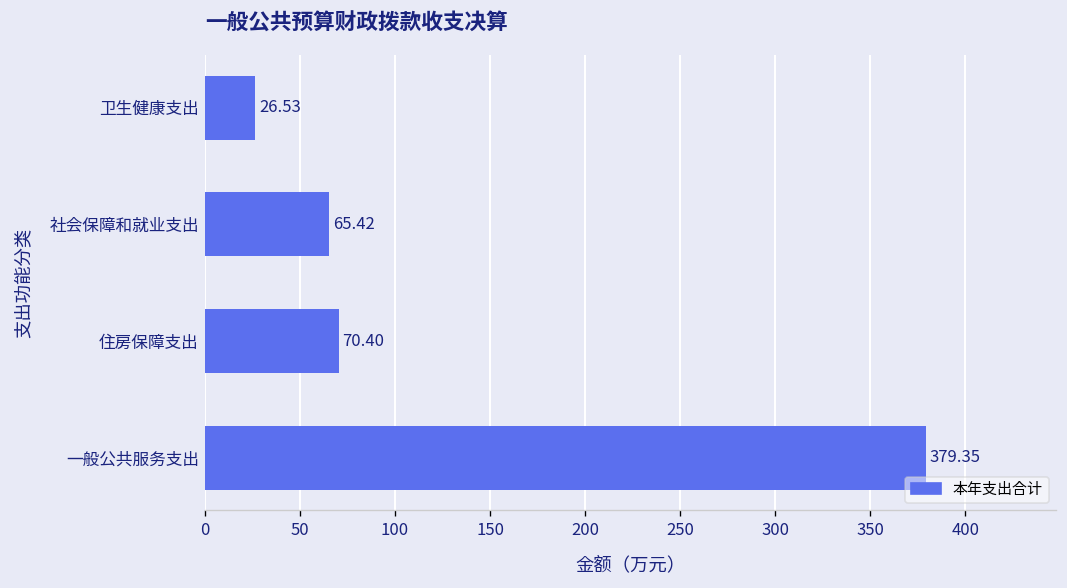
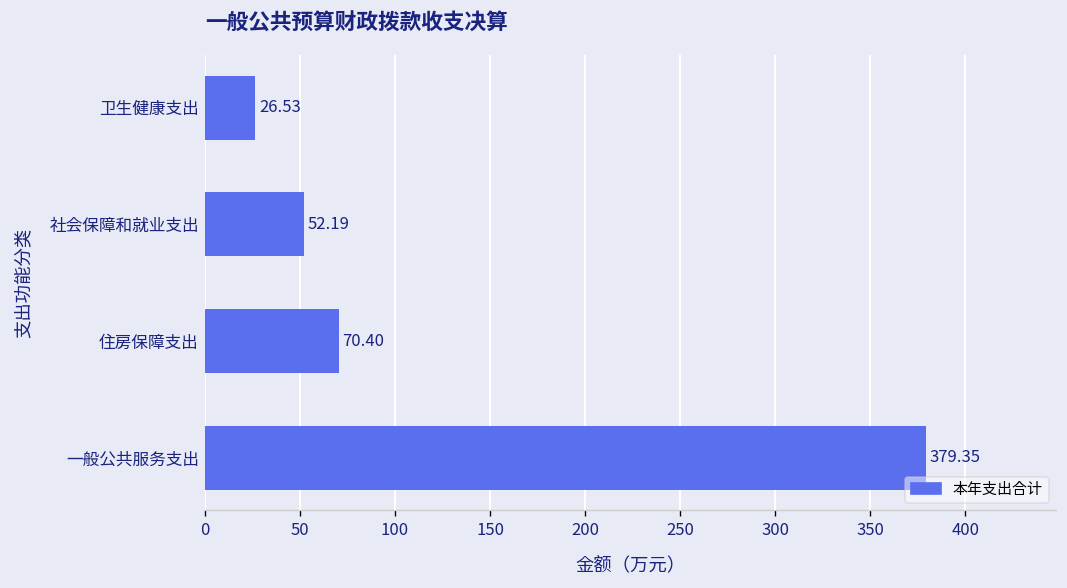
  {
    "卫生健康支出": 26.53,
-   "社会保障和就业支出": 65.42,
+   "社会保障和就业支出": 52.19,
    "住房保障支出": 70.40,
    "一般公共服务支出": 379.35
  }
